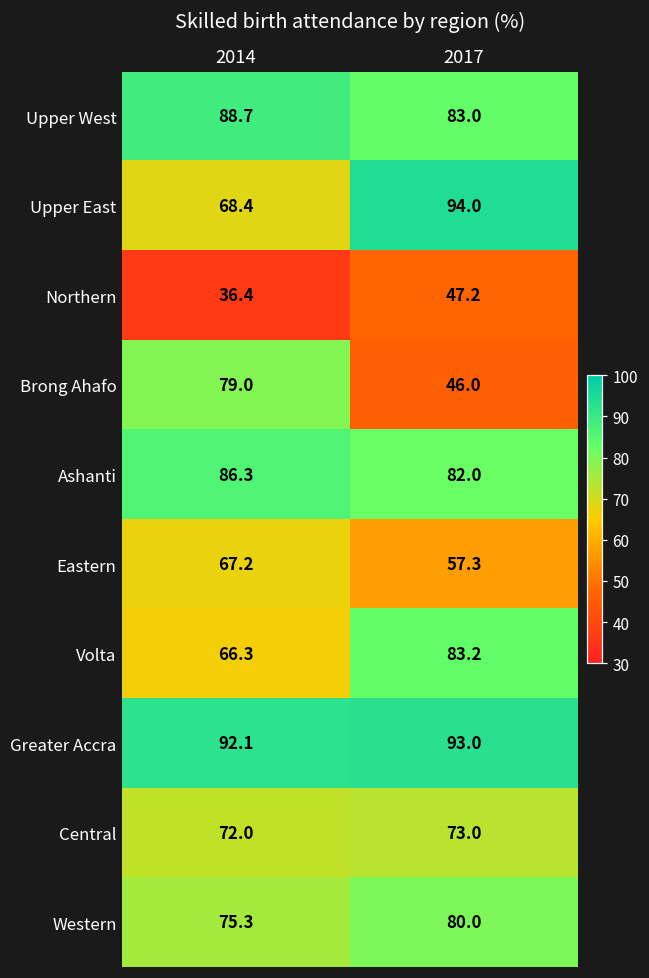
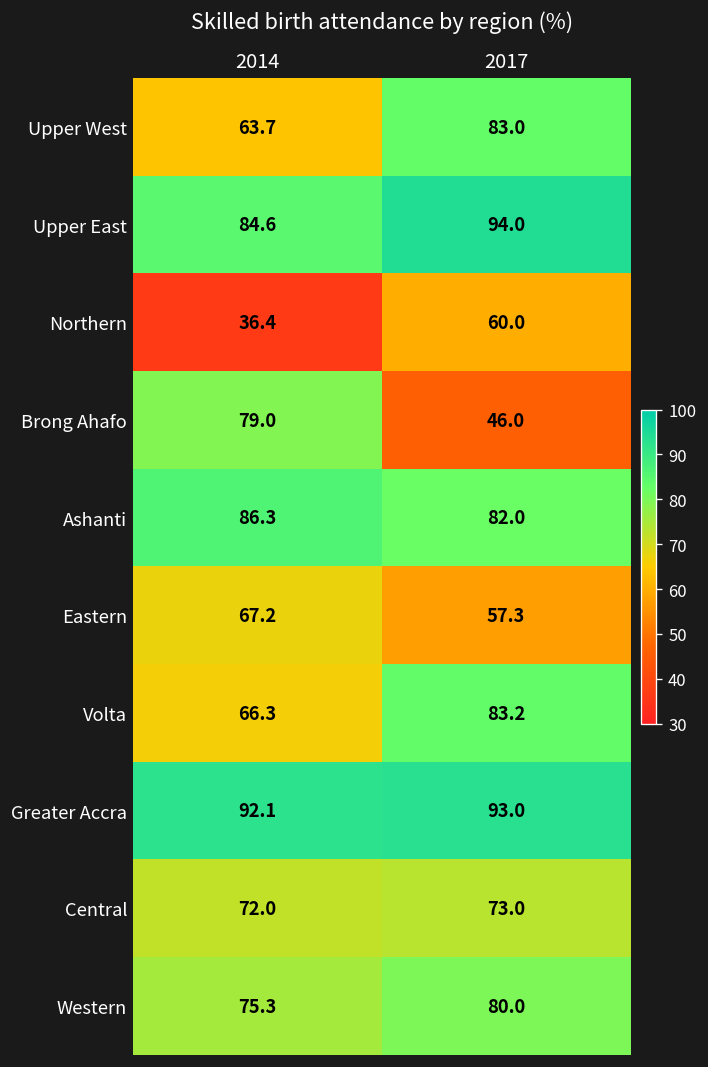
  {
    "Upper West": {
-     "2014": 88.7,
+     "2014": 63.7,
      "2017": 83.0
    },
    "Upper East": {
-     "2014": 68.4,
+     "2014": 84.6,
      "2017": 94.0
    },
    "Northern": {
      "2014": 36.4,
-     "2017": 47.2
+     "2017": 60.0
    },
    "Brong Ahafo": {
      "2014": 79.0,
      "2017": 46.0
    },
    "Ashanti": {
      "2014": 86.3,
      "2017": 82.0
    },
    "Eastern": {
      "2014": 67.2,
      "2017": 57.3
    },
    "Volta": {
      "2014": 66.3,
      "2017": 83.2
    },
    "Greater Accra": {
      "2014": 92.1,
      "2017": 93.0
    },
    "Central": {
      "2014": 72.0,
      "2017": 73.0
    },
    "Western": {
      "2014": 75.3,
      "2017": 80.0
    }
  }
